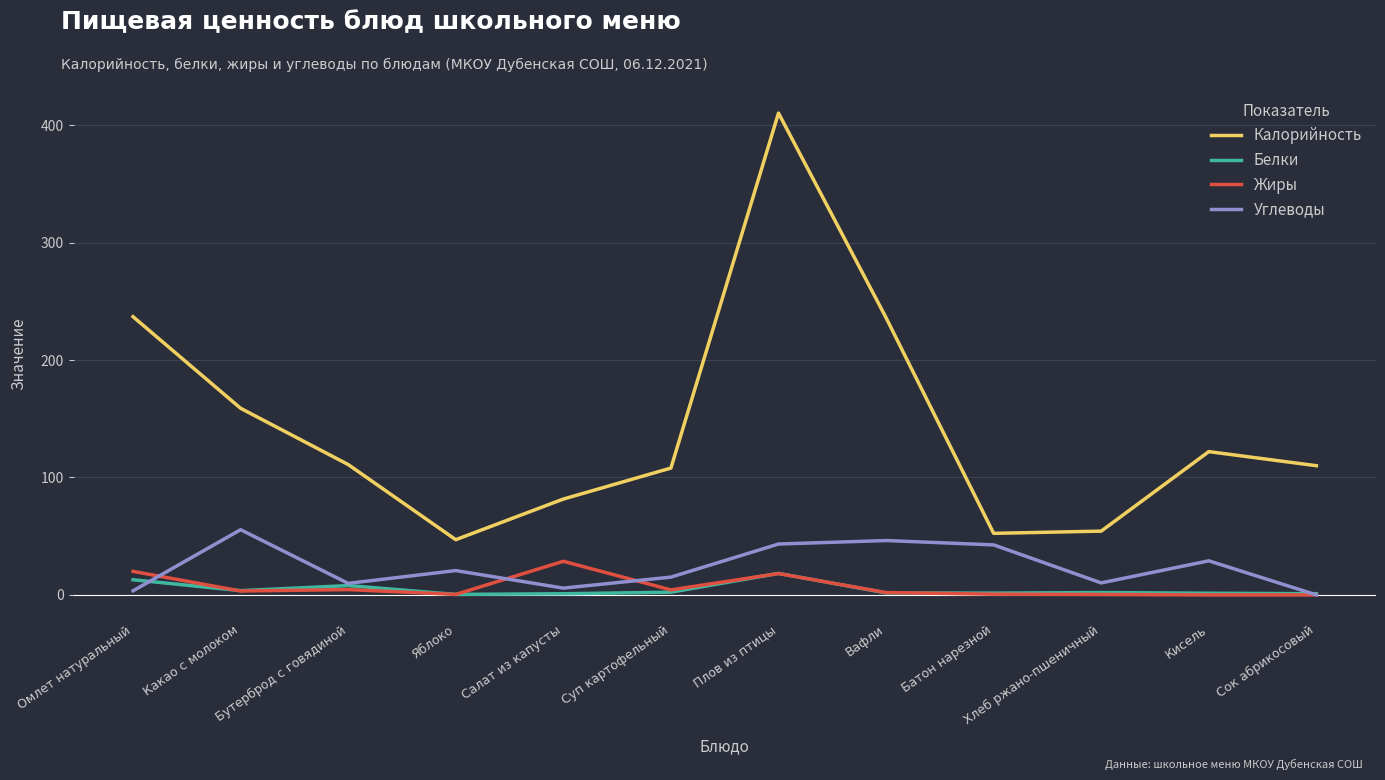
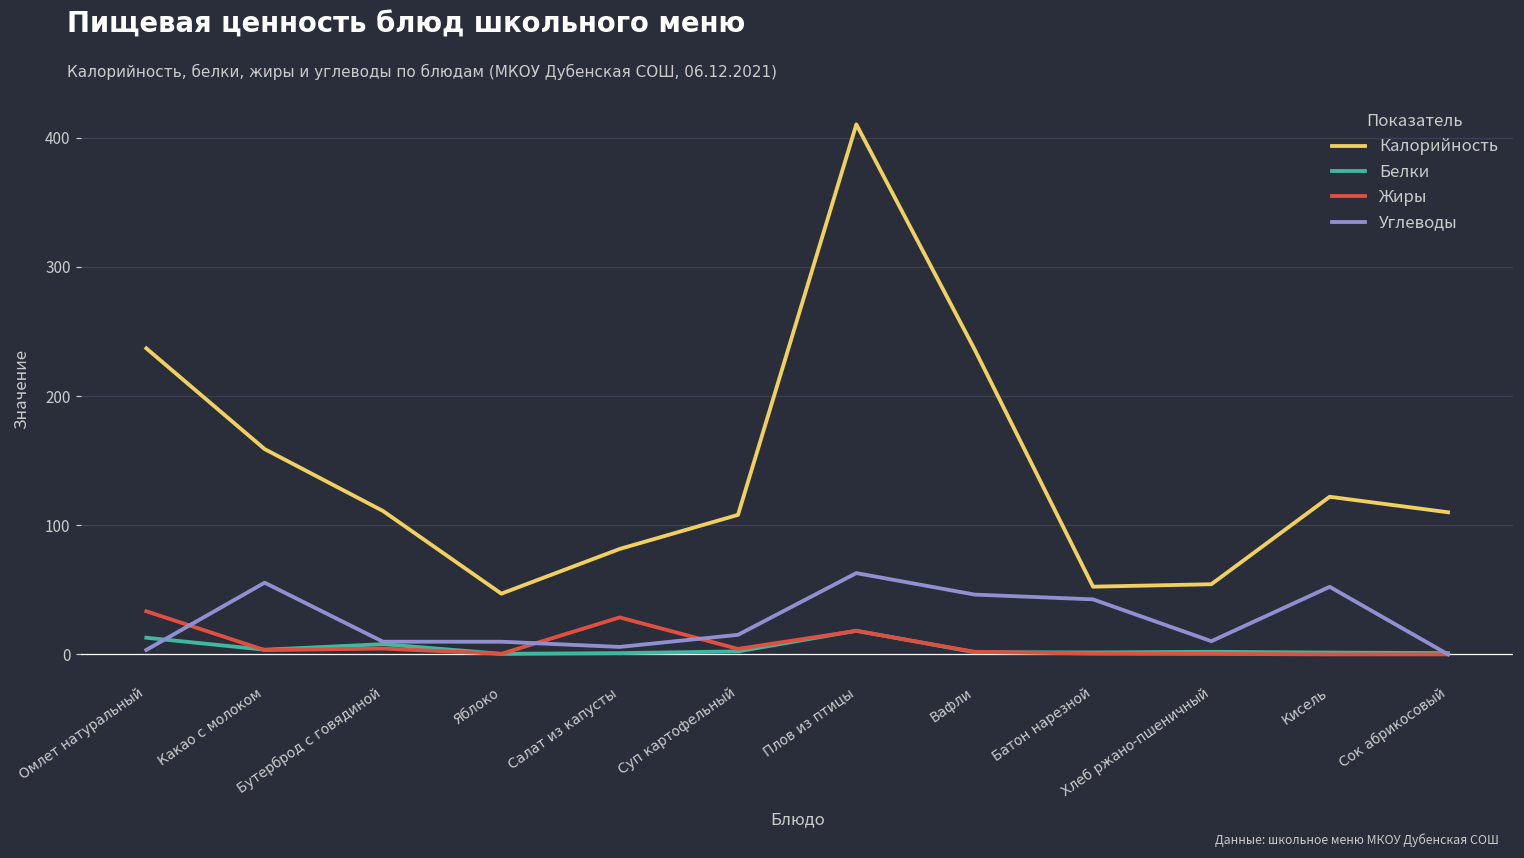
  {
    "Калорийность": {
      "Омлет натуральный": 237,
      "Какао с молоком": 159,
      "Бутерброд с говядиной": 111,
      "Яблоко": 47,
      "Салат из капусты": 82,
      "Суп картофельный": 108,
      "Плов из птицы": 410,
      "Вафли": 236,
      "Батон нарезной": 52,
      "Хлеб ржано-пшеничный": 54,
      "Кисель": 122,
      "Сок абрикосовый": 110
    },
    "Белки": {
      "Омлет натуральный": 13,
      "Салат из капусты": 1
    },
    "Жиры": {
-     "Омлет натуральный": 20,
+     "Омлет натуральный": 33,
      "Бутерброд с говядиной": 5,
      "Салат из капусты": 29
    },
    "Углеводы": {
      "Омлет натуральный": 3,
      "Какао с молоком": 56,
-     "Яблоко": 21,
+     "Яблоко": 10,
      "Салат из капусты": 6,
      "Суп картофельный": 15,
-     "Плов из птицы": 43,
+     "Плов из птицы": 63,
      "Вафли": 46,
      "Батон нарезной": 43,
      "Хлеб ржано-пшеничный": 10,
-     "Кисель": 29
+     "Кисель": 52
    }
  }
